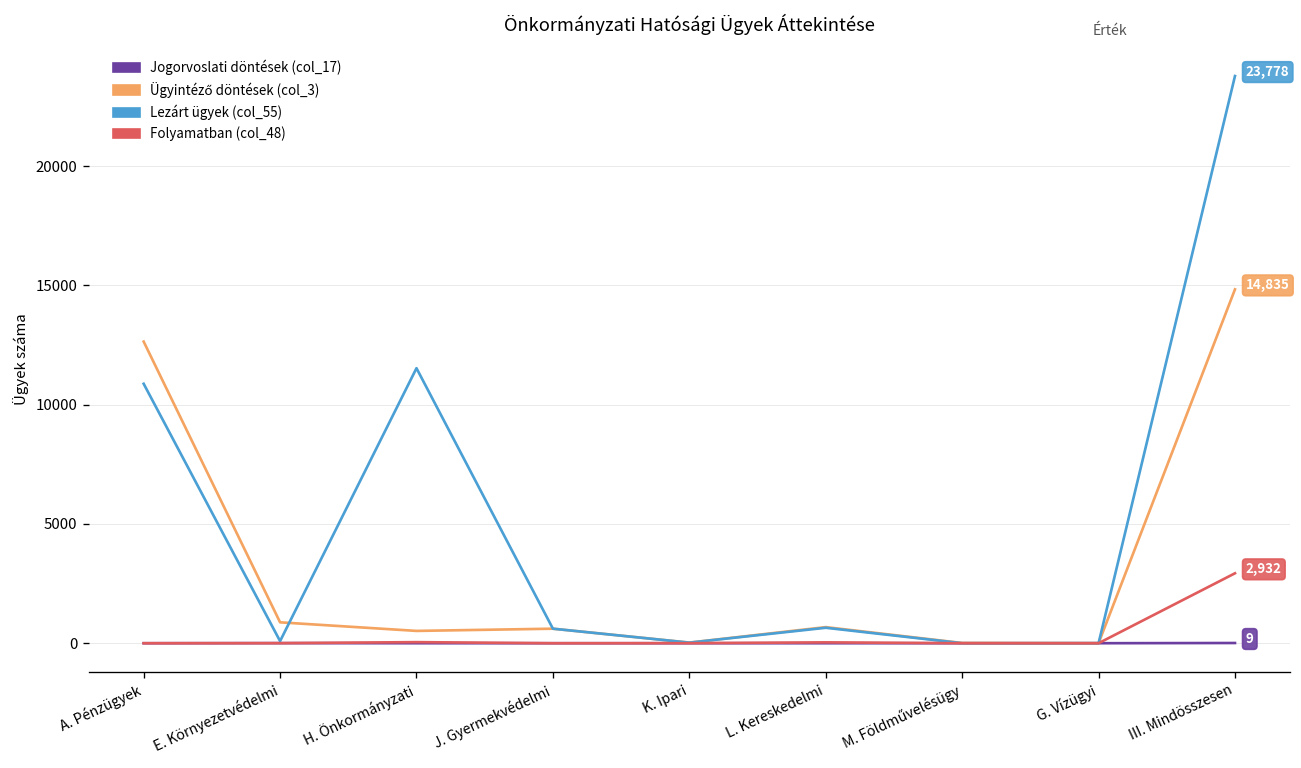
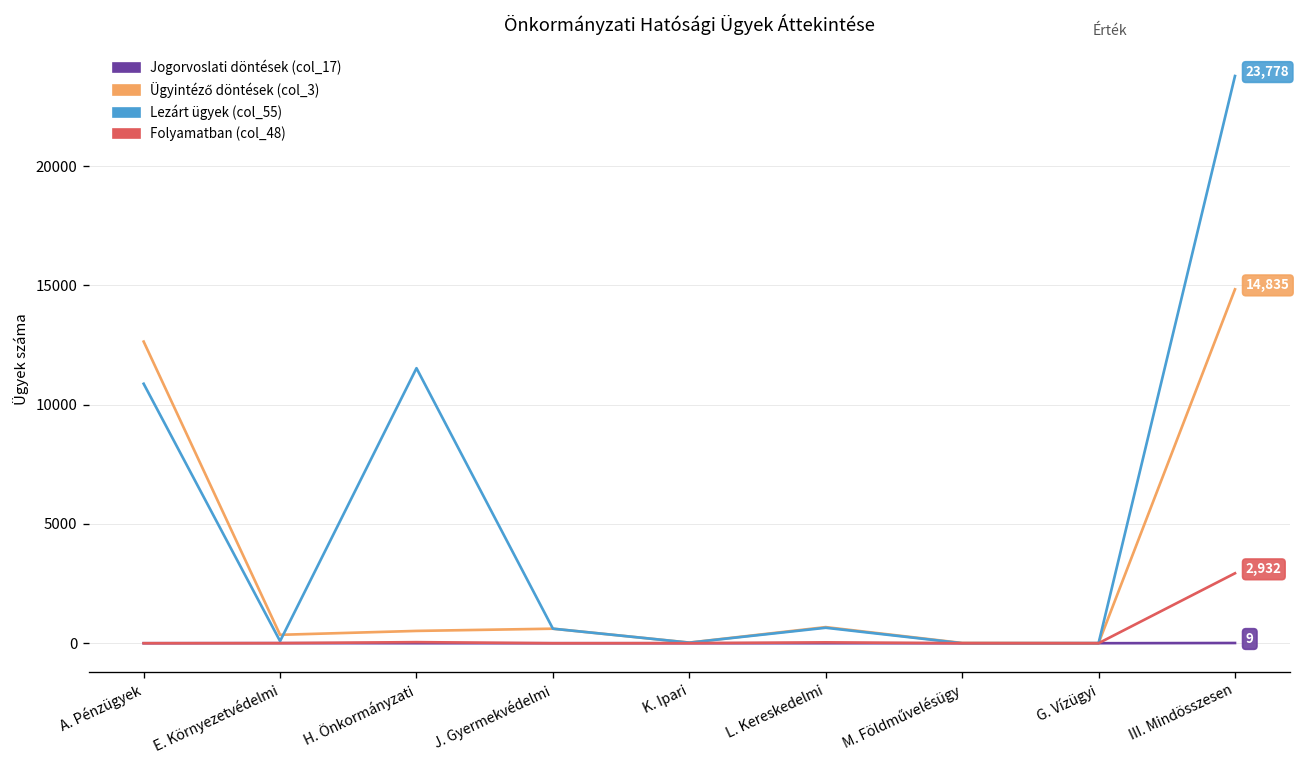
  {
    "Ügyintéző döntések (col_3)": {
      "A. Pénzügyek": 12600,
-     "E. Környezetvédelmi": 900,
+     "E. Környezetvédelmi": 400,
      "H. Önkormányzati": 500
    },
    "Lezárt ügyek (col_55)": {
      "A. Pénzügyek": 10900,
      "H. Önkormányzati": 11500
    }
  }
